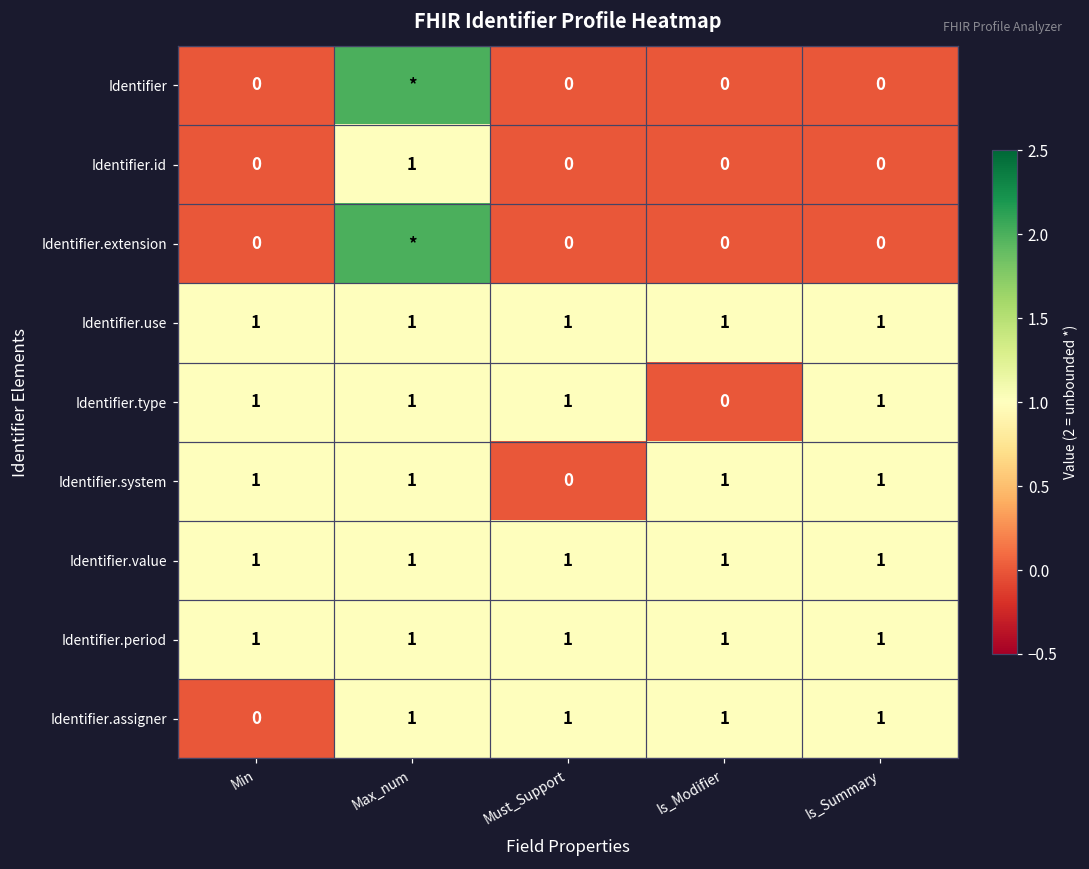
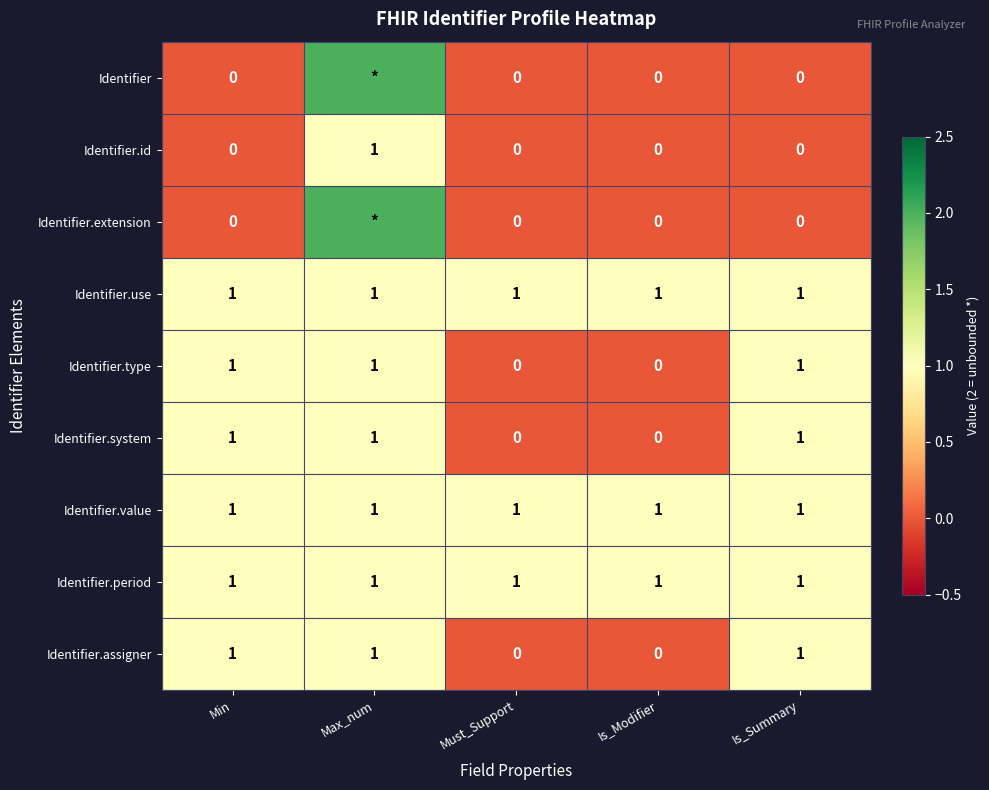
  {
    "Identifier": {
      "Min": 0,
      "Must_Support": 0,
      "Is_Modifier": 0,
      "Is_Summary": 0
    },
    "Identifier.id": {
      "Min": 0,
      "Max_num": 1,
      "Must_Support": 0,
      "Is_Modifier": 0,
      "Is_Summary": 0
    },
    "Identifier.extension": {
      "Min": 0,
      "Must_Support": 0,
      "Is_Modifier": 0,
      "Is_Summary": 0
    },
    "Identifier.use": {
      "Min": 1,
      "Max_num": 1,
      "Must_Support": 1,
      "Is_Modifier": 1,
      "Is_Summary": 1
    },
    "Identifier.type": {
      "Min": 1,
      "Max_num": 1,
-     "Must_Support": 1,
+     "Must_Support": 0,
      "Is_Modifier": 0,
      "Is_Summary": 1
    },
    "Identifier.system": {
      "Min": 1,
      "Max_num": 1,
      "Must_Support": 0,
-     "Is_Modifier": 1,
+     "Is_Modifier": 0,
      "Is_Summary": 1
    },
    "Identifier.value": {
      "Min": 1,
      "Max_num": 1,
      "Must_Support": 1,
      "Is_Modifier": 1,
      "Is_Summary": 1
    },
    "Identifier.period": {
      "Min": 1,
      "Max_num": 1,
      "Must_Support": 1,
      "Is_Modifier": 1,
      "Is_Summary": 1
    },
    "Identifier.assigner": {
-     "Min": 0,
+     "Min": 1,
      "Max_num": 1,
-     "Must_Support": 1,
-     "Is_Modifier": 1,
+     "Must_Support": 0,
+     "Is_Modifier": 0,
      "Is_Summary": 1
    }
  }
